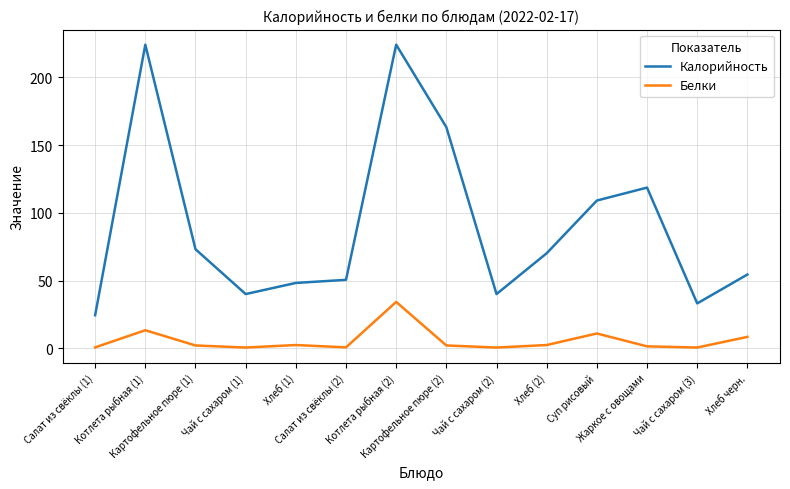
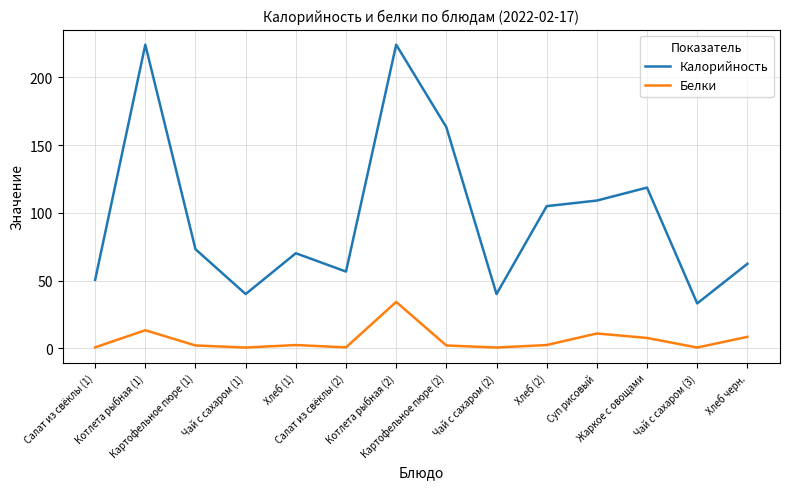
  {
    "Калорийность": {
-     "Салат из свёклы (1)": 24,
+     "Салат из свёклы (1)": 51,
      "Котлета рыбная (1)": 224,
      "Картофельное пюре (1)": 73,
      "Чай с сахаром (1)": 40,
-     "Хлеб (1)": 48,
-     "Салат из свёклы (2)": 51,
+     "Хлеб (1)": 70,
+     "Салат из свёклы (2)": 57,
      "Котлета рыбная (2)": 224,
      "Картофельное пюре (2)": 163,
      "Чай с сахаром (2)": 40,
-     "Хлеб (2)": 70,
+     "Хлеб (2)": 105,
      "Суп рисовый": 109,
      "Жаркое с овощами": 119,
      "Чай с сахаром (3)": 33,
-     "Хлеб черн.": 54
+     "Хлеб черн.": 62
    },
    "Белки": {
      "Салат из свёклы (1)": 1,
      "Котлета рыбная (1)": 13,
      "Картофельное пюре (1)": 2,
      "Чай с сахаром (1)": 1,
      "Хлеб (1)": 2,
      "Салат из свёклы (2)": 1,
      "Котлета рыбная (2)": 34,
      "Картофельное пюре (2)": 2,
      "Чай с сахаром (2)": 1,
      "Хлеб (2)": 2,
      "Суп рисовый": 11,
-     "Жаркое с овощами": 1,
+     "Жаркое с овощами": 8,
      "Чай с сахаром (3)": 1,
      "Хлеб черн.": 8
    }
  }
